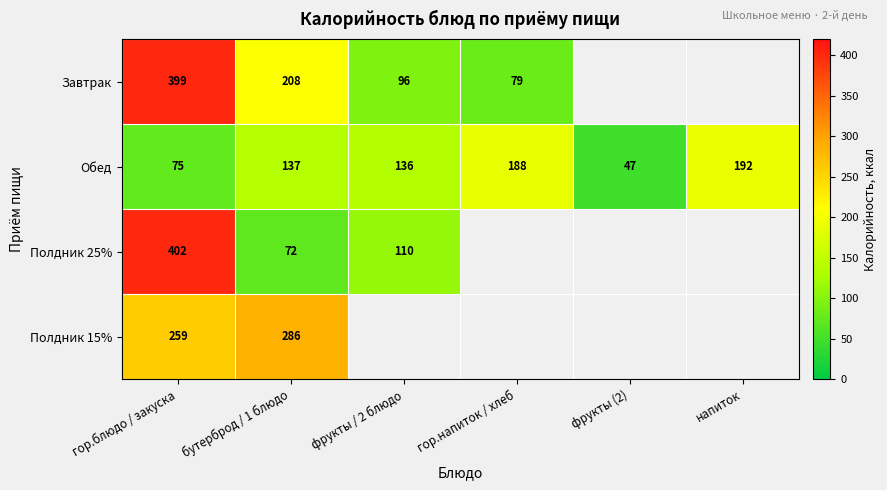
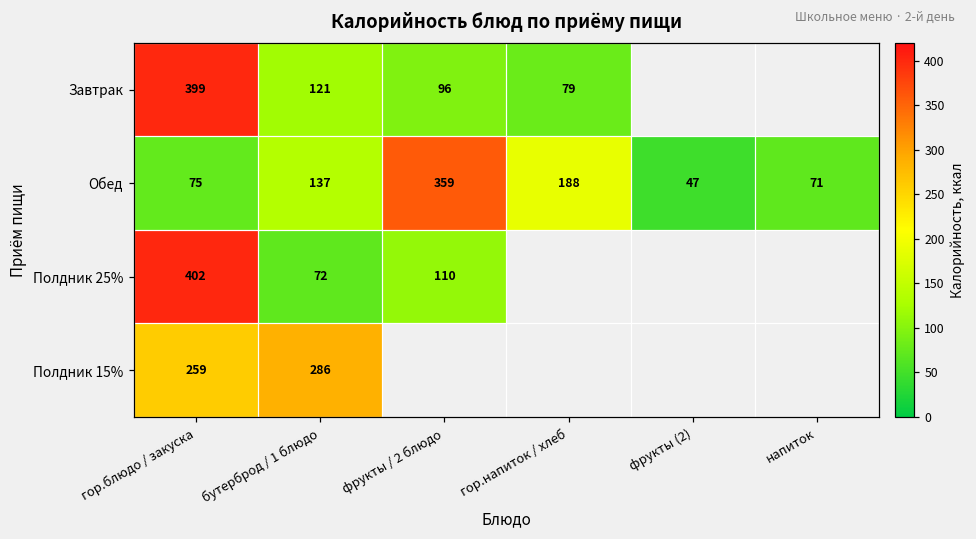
  {
    "Завтрак": {
      "гор.блюдо / закуска": 399,
-     "бутерброд / 1 блюдо": 208,
+     "бутерброд / 1 блюдо": 121,
      "фрукты / 2 блюдо": 96,
      "гор.напиток / хлеб": 79
    },
    "Обед": {
      "гор.блюдо / закуска": 75,
      "бутерброд / 1 блюдо": 137,
-     "фрукты / 2 блюдо": 136,
+     "фрукты / 2 блюдо": 359,
      "гор.напиток / хлеб": 188,
      "фрукты (2)": 47,
-     "напиток": 192
+     "напиток": 71
    },
    "Полдник 25%": {
      "гор.блюдо / закуска": 402,
      "бутерброд / 1 блюдо": 72,
      "фрукты / 2 блюдо": 110
    },
    "Полдник 15%": {
      "гор.блюдо / закуска": 259,
      "бутерброд / 1 блюдо": 286
    }
  }
